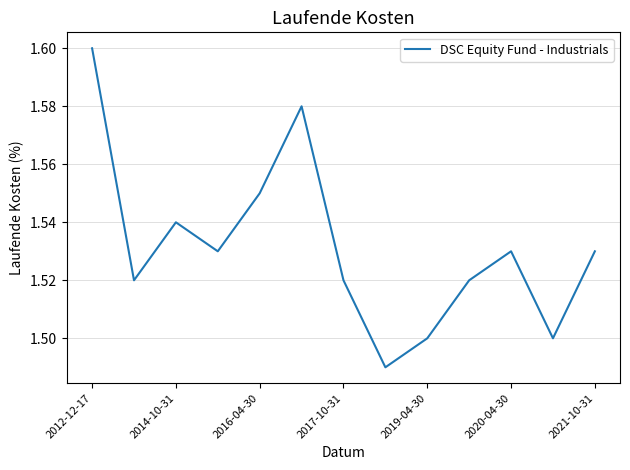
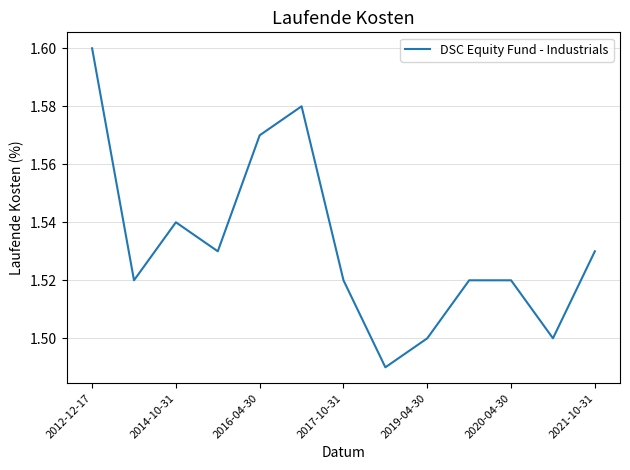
  {
    "2012-12-17": 1.60,
    "2014-10-31": 1.54,
-   "2016-04-30": 1.55,
+   "2016-04-30": 1.57,
    "2017-10-31": 1.52,
    "2019-04-30": 1.50,
-   "2020-04-30": 1.53,
+   "2020-04-30": 1.52,
    "2021-10-31": 1.53
  }
